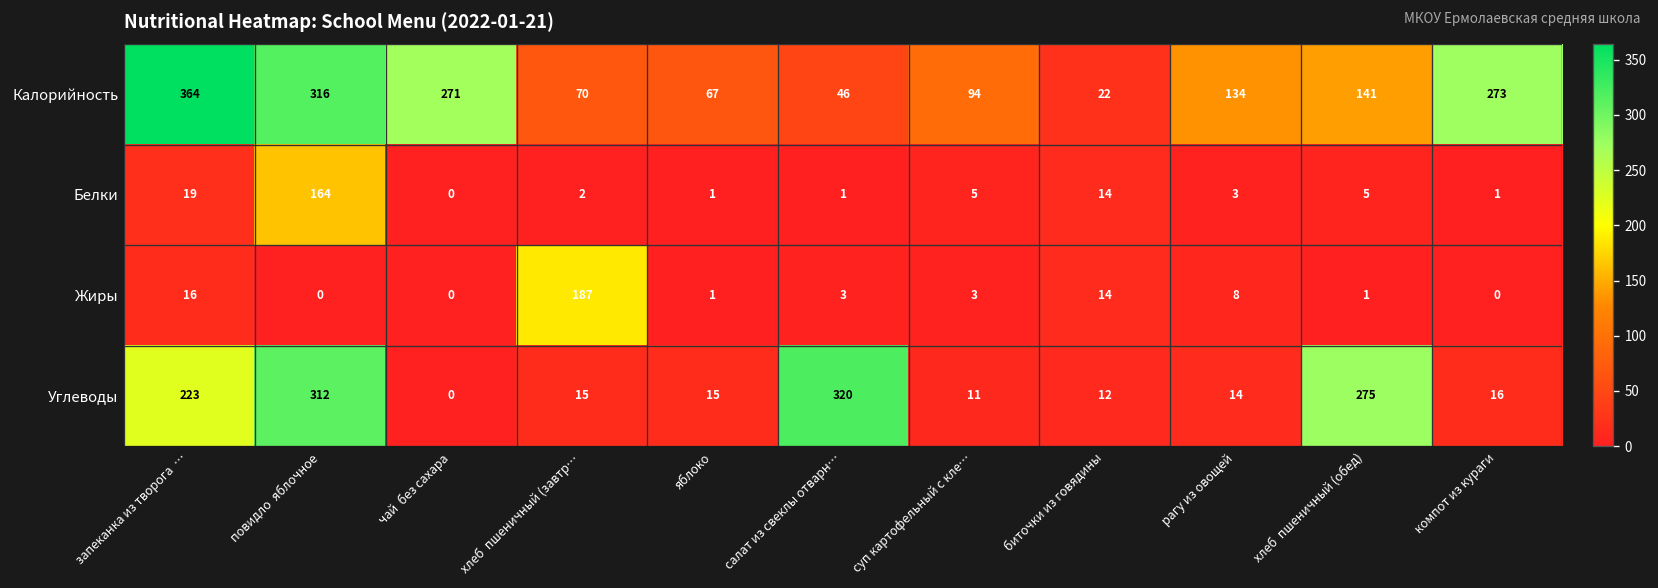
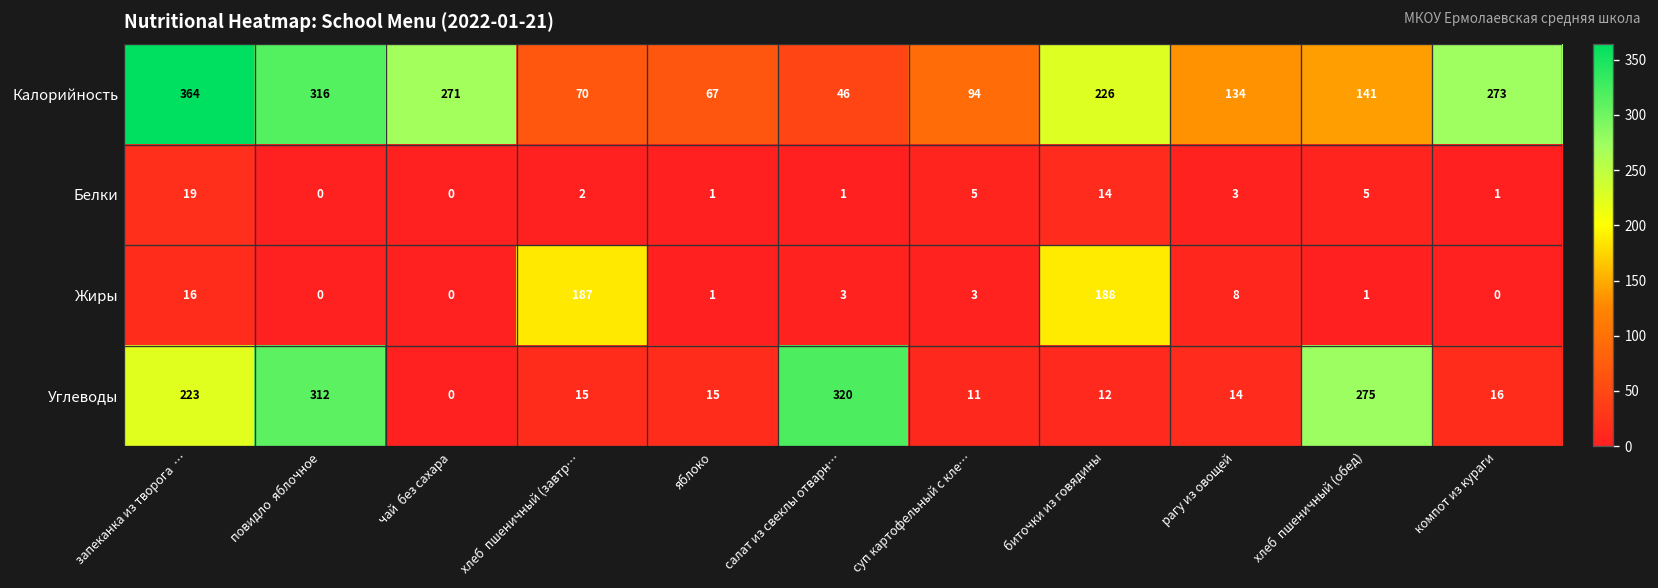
  {
    "Калорийность": {
      "запеканка из творога …": 364,
      "повидло яблочное": 316,
      "чай без сахара": 271,
      "хлеб пшеничный (завтр…": 70,
      "яблоко": 67,
      "салат из свеклы отварн…": 46,
      "суп картофельный с кле…": 94,
-     "биточки из говядины": 22,
+     "биточки из говядины": 226,
      "рагу из овощей": 134,
      "хлеб пшеничный (обед)": 141,
      "компот из кураги": 273
    },
    "Белки": {
      "запеканка из творога …": 19,
-     "повидло яблочное": 164,
+     "повидло яблочное": 0,
      "чай без сахара": 0,
      "хлеб пшеничный (завтр…": 2,
      "яблоко": 1,
      "салат из свеклы отварн…": 1,
      "суп картофельный с кле…": 5,
      "биточки из говядины": 14,
      "рагу из овощей": 3,
      "хлеб пшеничный (обед)": 5,
      "компот из кураги": 1
    },
    "Жиры": {
      "запеканка из творога …": 16,
      "повидло яблочное": 0,
      "чай без сахара": 0,
      "хлеб пшеничный (завтр…": 187,
      "яблоко": 1,
      "салат из свеклы отварн…": 3,
      "суп картофельный с кле…": 3,
-     "биточки из говядины": 14,
+     "биточки из говядины": 188,
      "рагу из овощей": 8,
      "хлеб пшеничный (обед)": 1,
      "компот из кураги": 0
    },
    "Углеводы": {
      "запеканка из творога …": 223,
      "повидло яблочное": 312,
      "чай без сахара": 0,
      "хлеб пшеничный (завтр…": 15,
      "яблоко": 15,
      "салат из свеклы отварн…": 320,
      "суп картофельный с кле…": 11,
      "биточки из говядины": 12,
      "рагу из овощей": 14,
      "хлеб пшеничный (обед)": 275,
      "компот из кураги": 16
    }
  }
